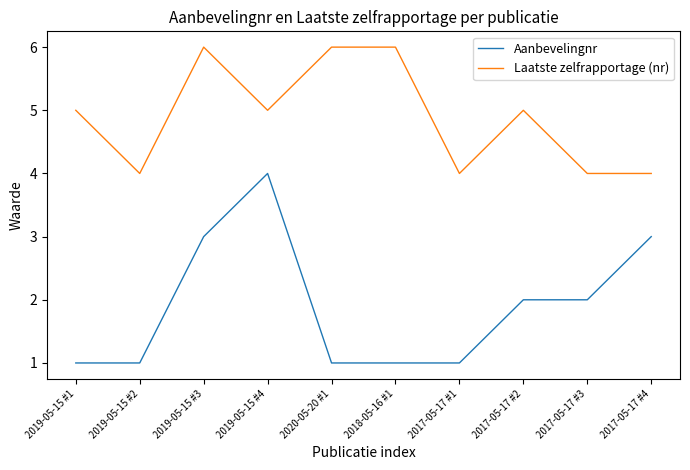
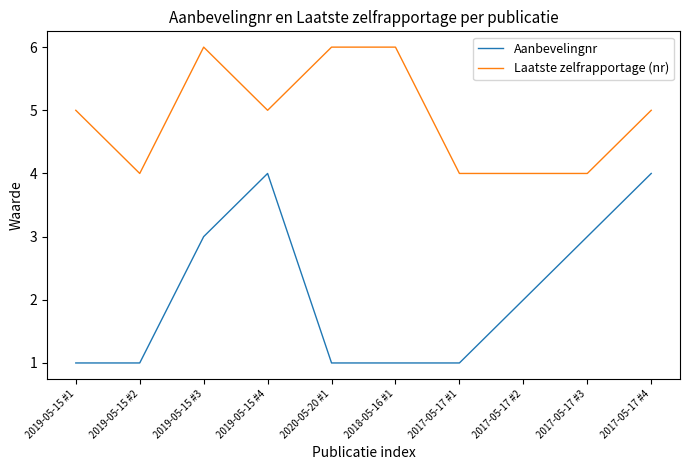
  {
    "Aanbevelingnr": {
      "2019-05-15 #1": 1,
      "2019-05-15 #2": 1,
      "2019-05-15 #3": 3,
      "2019-05-15 #4": 4,
      "2020-05-20 #1": 1,
      "2018-05-16 #1": 1,
      "2017-05-17 #1": 1,
      "2017-05-17 #2": 2,
-     "2017-05-17 #3": 2,
-     "2017-05-17 #4": 3
+     "2017-05-17 #3": 3,
+     "2017-05-17 #4": 4
    },
    "Laatste zelfrapportage (nr)": {
      "2019-05-15 #1": 5,
      "2019-05-15 #2": 4,
      "2019-05-15 #3": 6,
      "2019-05-15 #4": 5,
      "2020-05-20 #1": 6,
      "2018-05-16 #1": 6,
      "2017-05-17 #1": 4,
-     "2017-05-17 #2": 5,
+     "2017-05-17 #2": 4,
      "2017-05-17 #3": 4,
-     "2017-05-17 #4": 4
+     "2017-05-17 #4": 5
    }
  }
